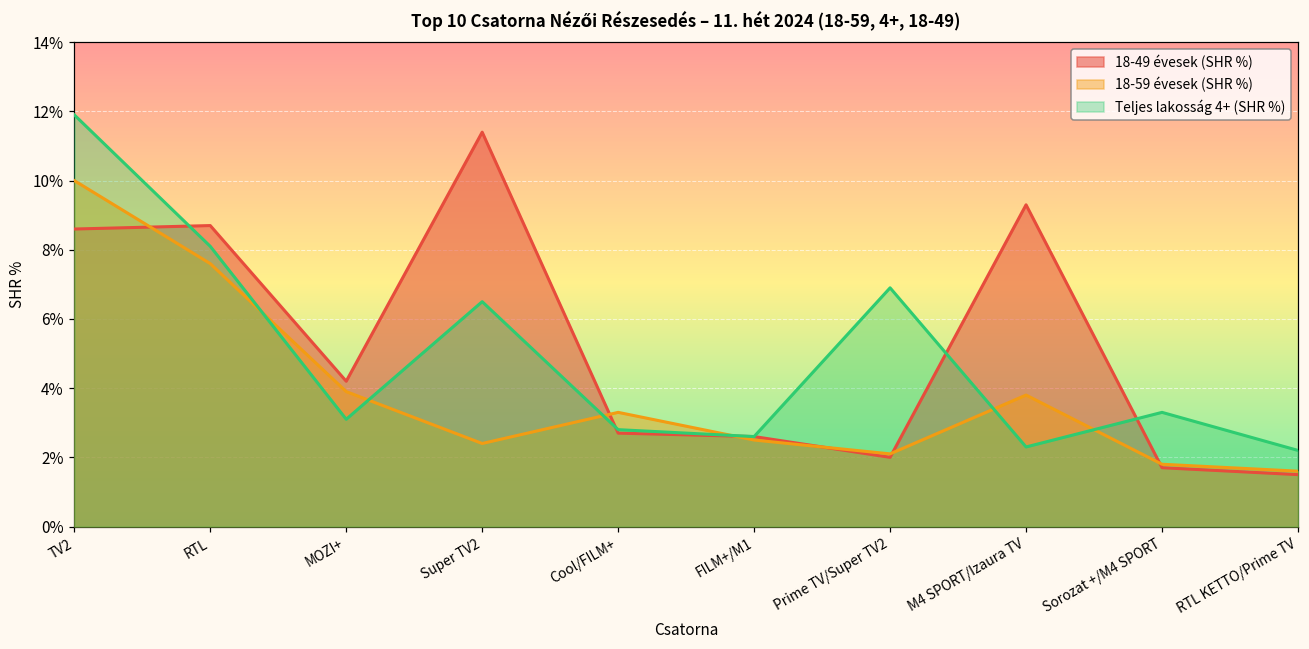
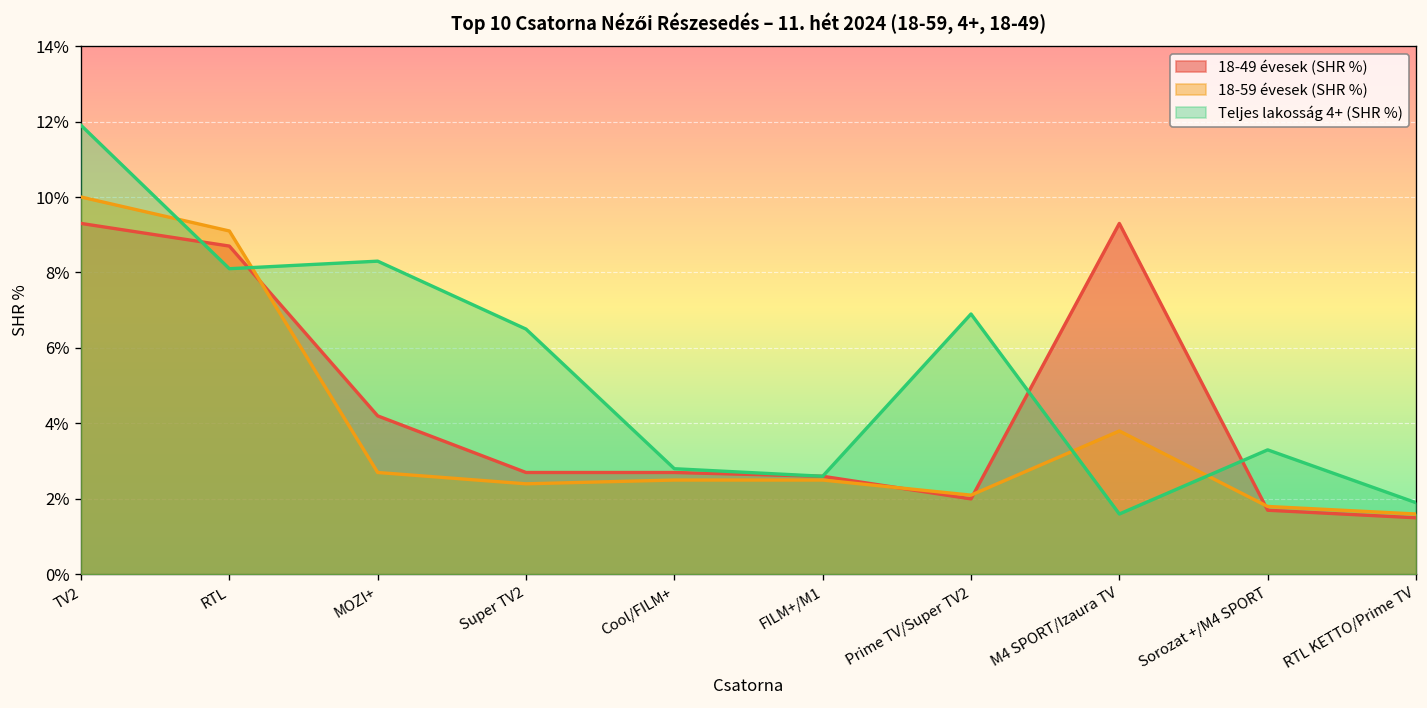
  {
    "18-49 évesek (SHR %)": {
-     "TV2": "8.6%",
+     "TV2": "9.3%",
      "RTL": "8.7%",
      "MOZI+": "4.2%",
-     "Super TV2": "11.4%",
+     "Super TV2": "2.7%",
      "Cool/FILM+": "2.7%",
      "Prime TV/Super TV2": "2.0%",
      "M4 SPORT/Izaura TV": "9.3%",
      "Sorozat +/M4 SPORT": "1.7%",
      "RTL KETTO/Prime TV": "1.5%"
    },
    "18-59 évesek (SHR %)": {
      "TV2": "10.0%",
-     "RTL": "7.6%",
-     "MOZI+": "3.9%",
+     "RTL": "9.1%",
+     "MOZI+": "2.7%",
      "Super TV2": "2.4%",
-     "Cool/FILM+": "3.3%",
+     "Cool/FILM+": "2.5%",
      "FILM+/M1": "2.5%",
      "Prime TV/Super TV2": "2.1%",
      "M4 SPORT/Izaura TV": "3.8%",
      "Sorozat +/M4 SPORT": "1.8%",
      "RTL KETTO/Prime TV": "1.6%"
    },
    "Teljes lakosság 4+ (SHR %)": {
      "TV2": "11.9%",
      "RTL": "8.1%",
-     "MOZI+": "3.1%",
+     "MOZI+": "8.3%",
      "Super TV2": "6.5%",
      "Cool/FILM+": "2.8%",
      "Prime TV/Super TV2": "6.9%",
-     "M4 SPORT/Izaura TV": "2.3%",
+     "M4 SPORT/Izaura TV": "1.6%",
      "Sorozat +/M4 SPORT": "3.3%",
-     "RTL KETTO/Prime TV": "2.2%"
+     "RTL KETTO/Prime TV": "1.9%"
    }
  }
